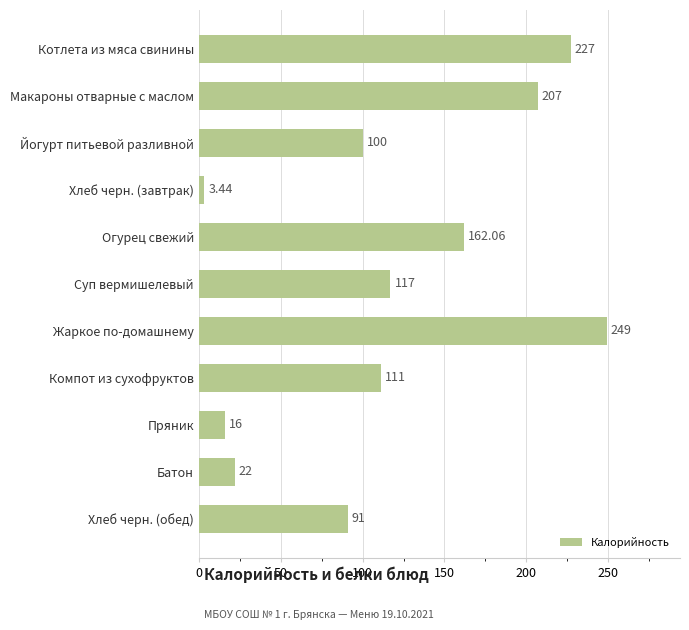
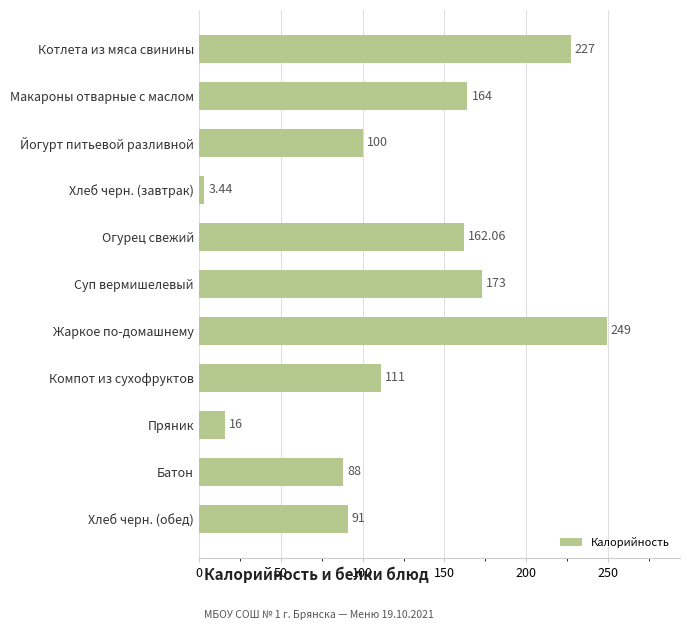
  {
    "Котлета из мяса свинины": 227,
-   "Макароны отварные с маслом": 207,
+   "Макароны отварные с маслом": 164,
    "Йогурт питьевой разливной": 100,
    "Хлеб черн. (завтрак)": 3.44,
    "Огурец свежий": 162.06,
-   "Суп вермишелевый": 117,
+   "Суп вермишелевый": 173,
    "Жаркое по-домашнему": 249,
    "Компот из сухофруктов": 111,
    "Пряник": 16,
-   "Батон": 22,
+   "Батон": 88,
    "Хлеб черн. (обед)": 91
  }
